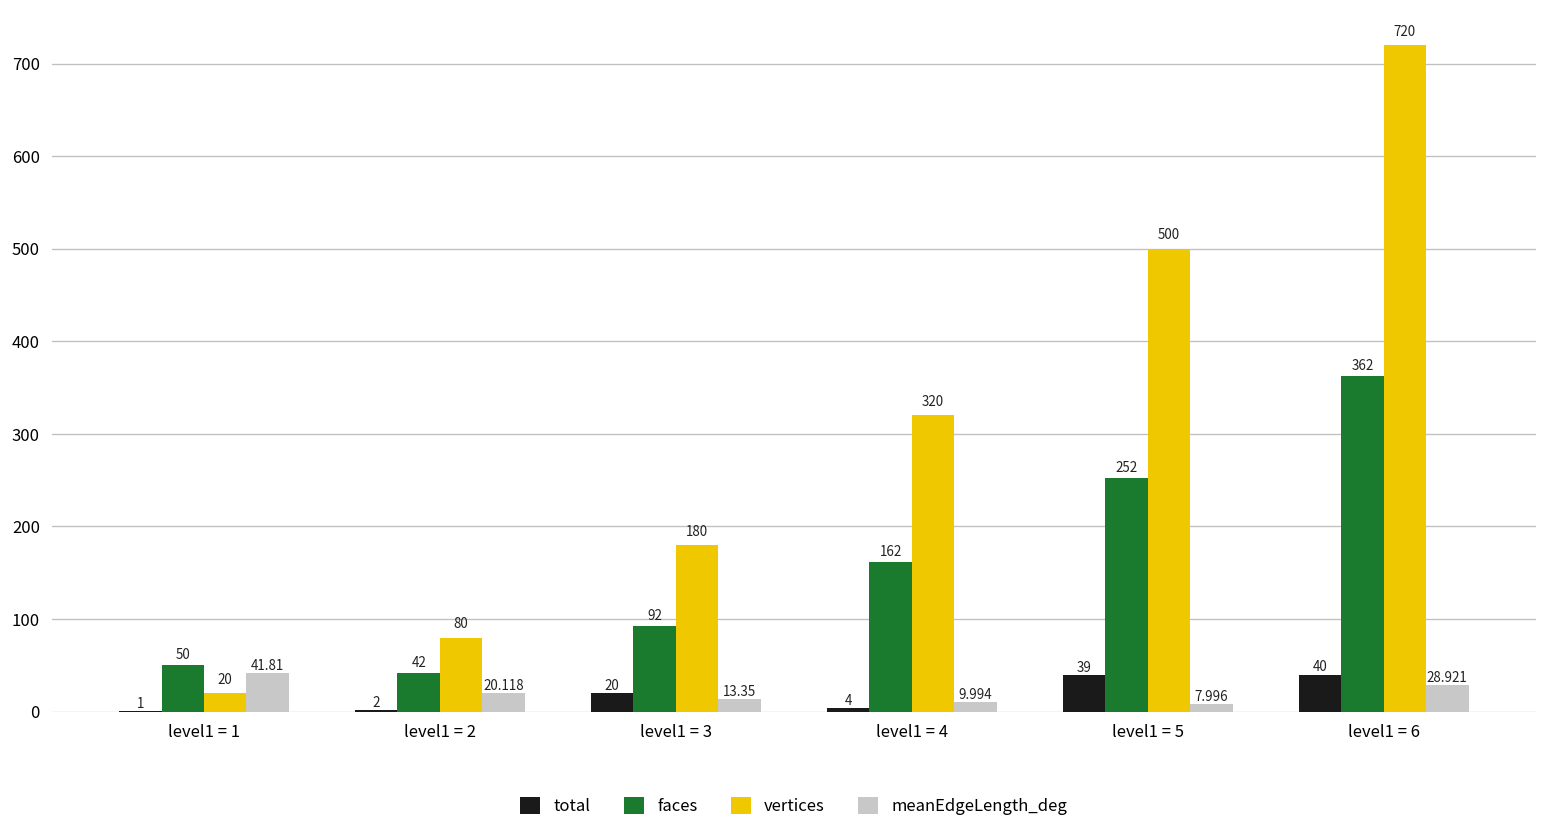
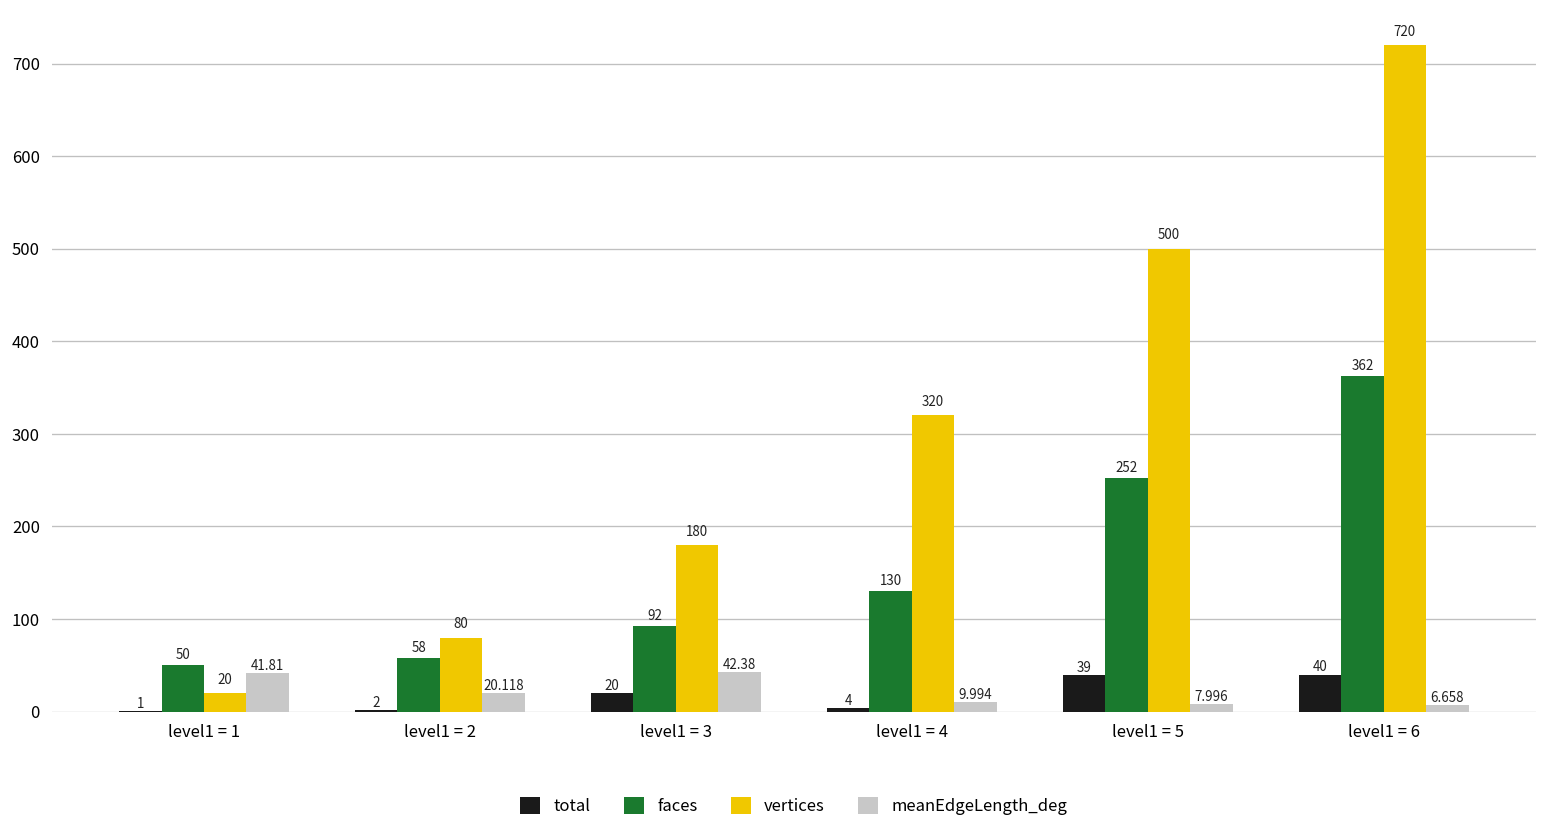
  {
    "total": {
      "level1 = 1": 1,
      "level1 = 2": 2,
      "level1 = 3": 20,
      "level1 = 4": 4,
      "level1 = 5": 39,
      "level1 = 6": 40
    },
    "faces": {
      "level1 = 1": 50,
-     "level1 = 2": 42,
+     "level1 = 2": 58,
      "level1 = 3": 92,
-     "level1 = 4": 162,
+     "level1 = 4": 130,
      "level1 = 5": 252,
      "level1 = 6": 362
    },
    "vertices": {
      "level1 = 1": 20,
      "level1 = 2": 80,
      "level1 = 3": 180,
      "level1 = 4": 320,
      "level1 = 5": 500,
      "level1 = 6": 720
    },
    "meanEdgeLength_deg": {
      "level1 = 1": 41.81,
      "level1 = 2": 20.118,
-     "level1 = 3": 13.35,
+     "level1 = 3": 42.38,
      "level1 = 4": 9.994,
      "level1 = 5": 7.996,
-     "level1 = 6": 28.921
+     "level1 = 6": 6.658
    }
  }
